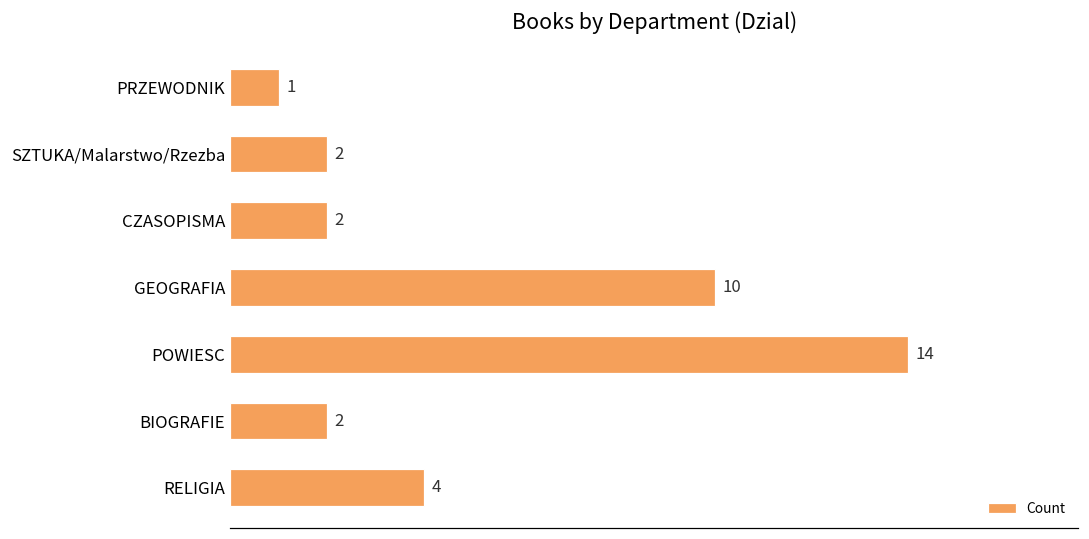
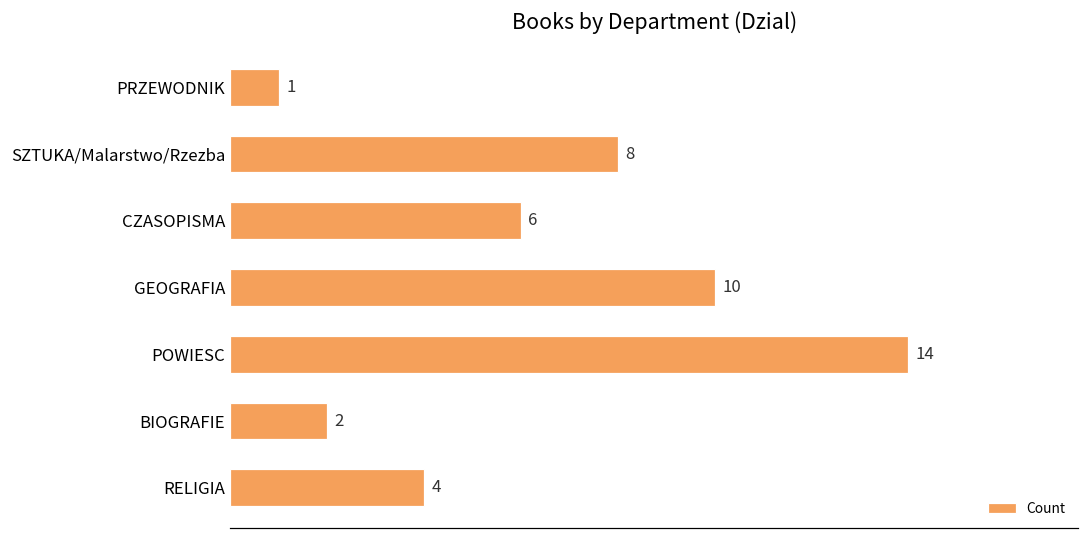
  {
    "PRZEWODNIK": 1,
-   "SZTUKA/Malarstwo/Rzezba": 2,
-   "CZASOPISMA": 2,
+   "SZTUKA/Malarstwo/Rzezba": 8,
+   "CZASOPISMA": 6,
    "GEOGRAFIA": 10,
    "POWIESC": 14,
    "BIOGRAFIE": 2,
    "RELIGIA": 4
  }
